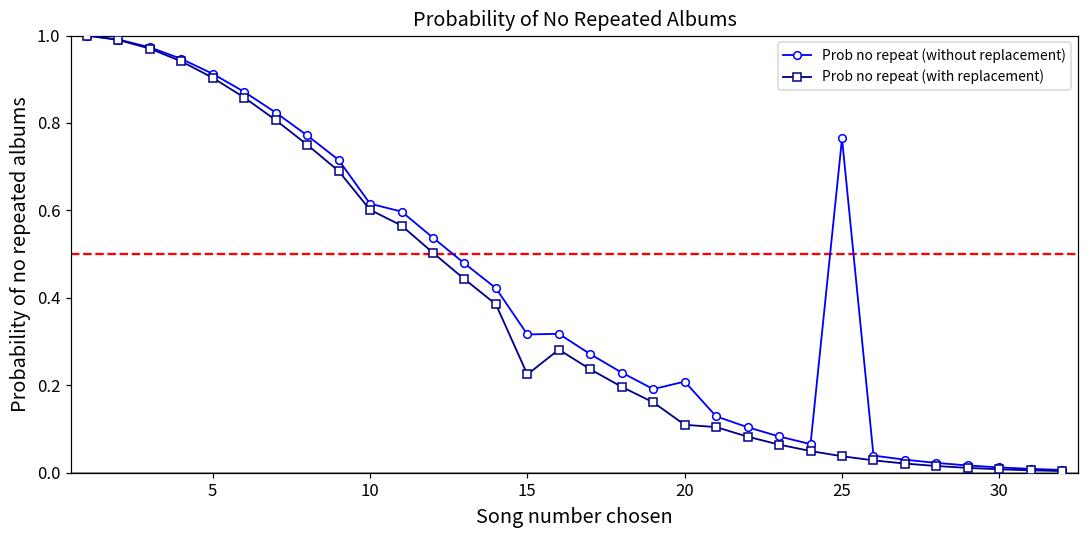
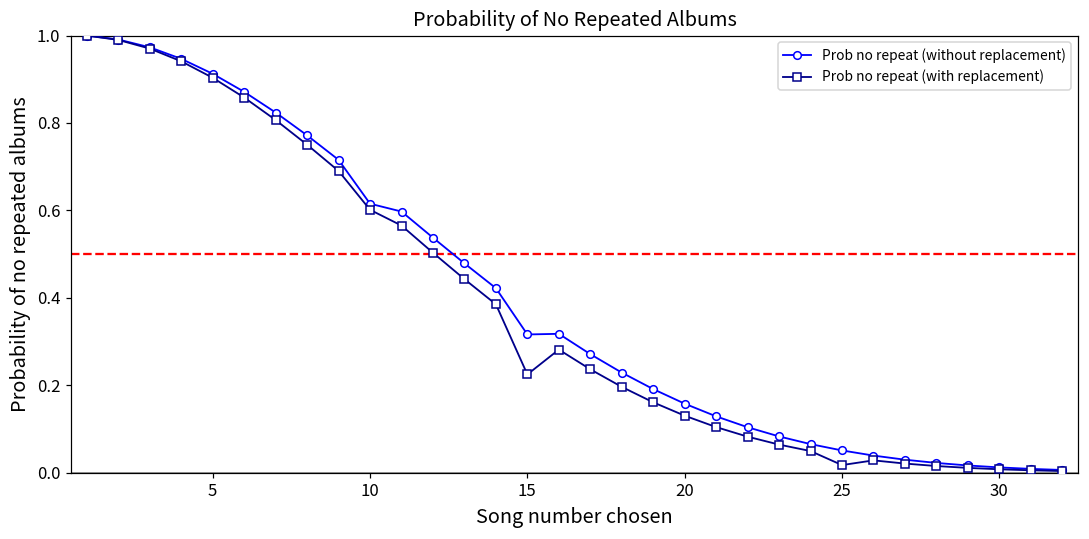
  {
    "Prob no repeat (without replacement)": {
      "5": 0.91,
      "10": 0.62,
      "15": 0.32,
-     "20": 0.21,
-     "25": 0.76
+     "20": 0.16,
+     "25": 0.05
    },
    "Prob no repeat (with replacement)": {
      "5": 0.90,
      "10": 0.60,
      "15": 0.22,
-     "20": 0.11,
-     "25": 0.04
+     "20": 0.13,
+     "25": 0.02
    }
  }
